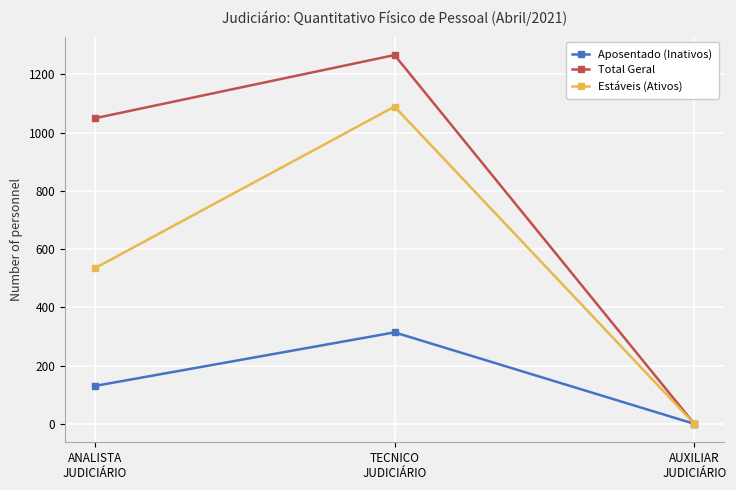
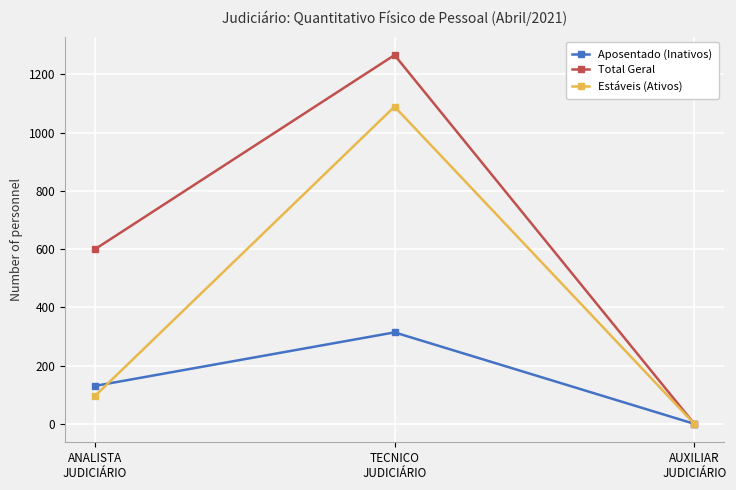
  {
    "Aposentado (Inativos)": {
      "ANALISTA JUDICIÁRIO": 130,
      "TECNICO JUDICIÁRIO": 310
    },
    "Total Geral": {
-     "ANALISTA JUDICIÁRIO": 1050,
+     "ANALISTA JUDICIÁRIO": 600,
      "TECNICO JUDICIÁRIO": 1270
    },
    "Estáveis (Ativos)": {
-     "ANALISTA JUDICIÁRIO": 530,
+     "ANALISTA JUDICIÁRIO": 100,
      "TECNICO JUDICIÁRIO": 1090
    }
  }
